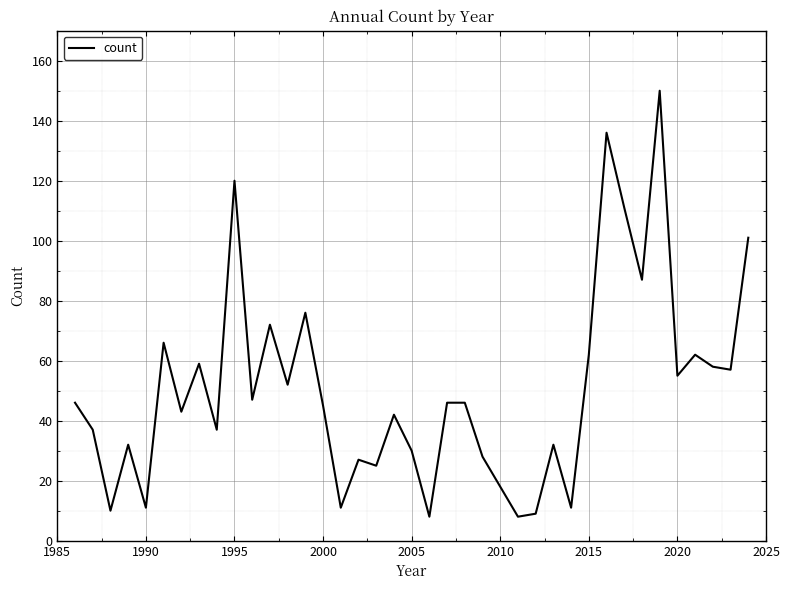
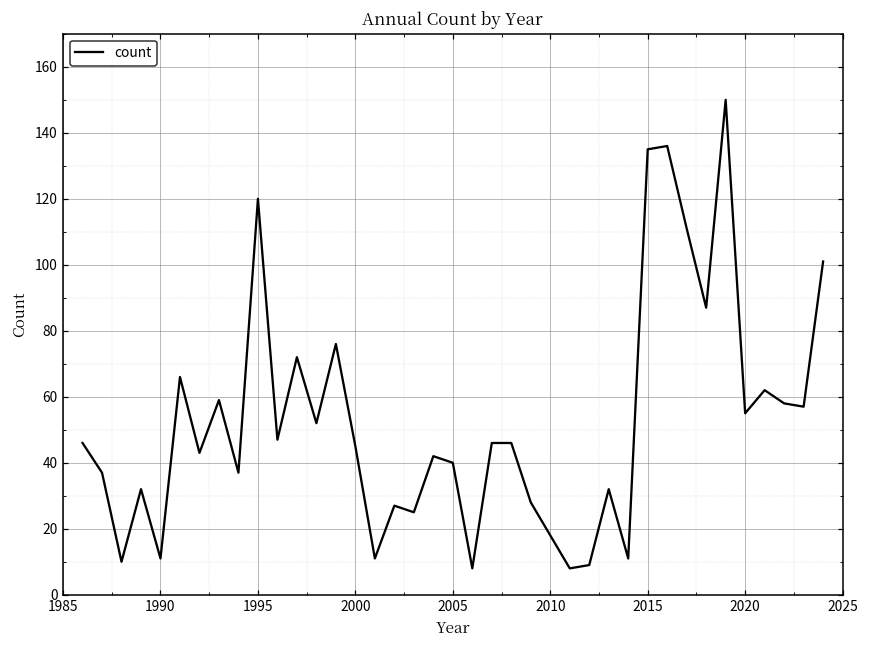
  {
    "1990": 11,
    "1995": 120,
    "2000": 45,
-   "2005": 30,
+   "2005": 40,
    "2010": 18,
-   "2015": 62,
+   "2015": 135,
    "2020": 55
  }
